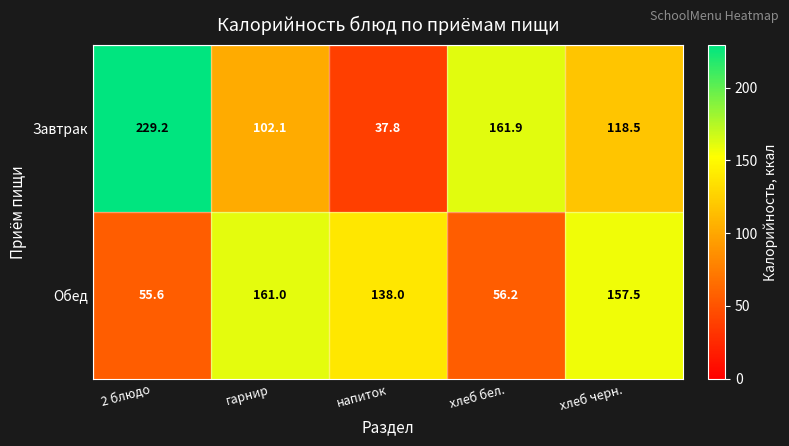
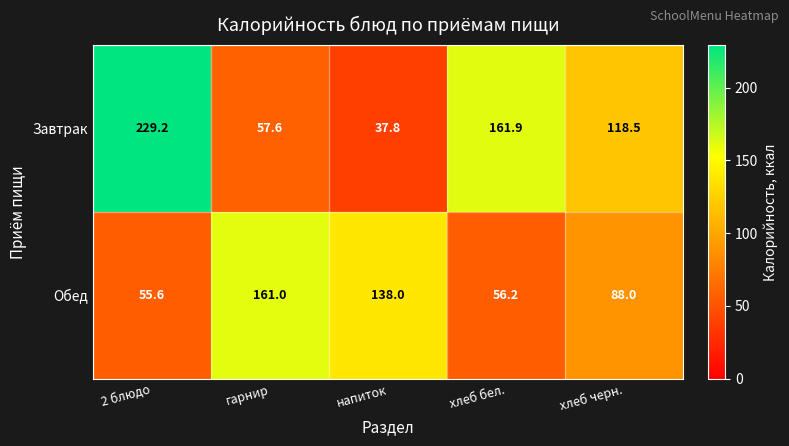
  {
    "Завтрак": {
      "2 блюдо": 229.2,
-     "гарнир": 102.1,
+     "гарнир": 57.6,
      "напиток": 37.8,
      "хлеб бел.": 161.9,
      "хлеб черн.": 118.5
    },
    "Обед": {
      "2 блюдо": 55.6,
      "гарнир": 161.0,
      "напиток": 138.0,
      "хлеб бел.": 56.2,
-     "хлеб черн.": 157.5
+     "хлеб черн.": 88.0
    }
  }
